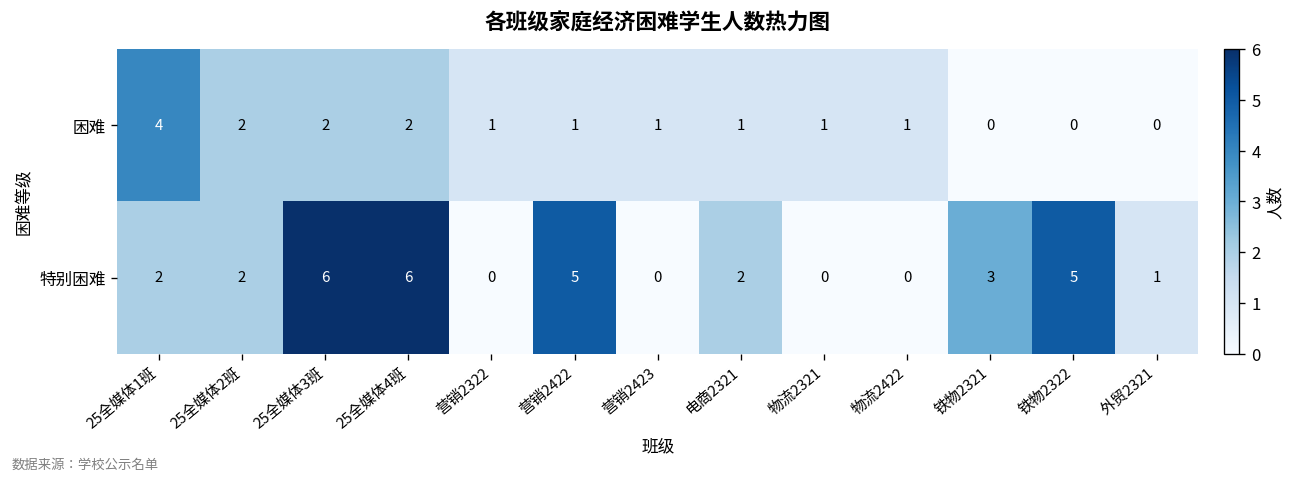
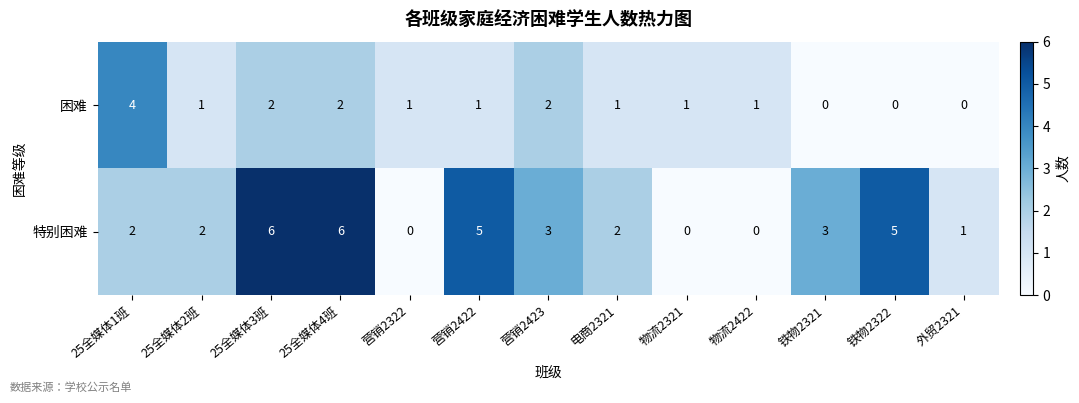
  {
    "困难": {
      "25全媒体1班": 4,
-     "25全媒体2班": 2,
+     "25全媒体2班": 1,
      "25全媒体3班": 2,
      "25全媒体4班": 2,
      "营销2322": 1,
      "营销2422": 1,
-     "营销2423": 1,
+     "营销2423": 2,
      "电商2321": 1,
      "物流2321": 1,
      "物流2422": 1,
      "铁物2321": 0,
      "铁物2322": 0,
      "外贸2321": 0
    },
    "特别困难": {
      "25全媒体1班": 2,
      "25全媒体2班": 2,
      "25全媒体3班": 6,
      "25全媒体4班": 6,
      "营销2322": 0,
      "营销2422": 5,
-     "营销2423": 0,
+     "营销2423": 3,
      "电商2321": 2,
      "物流2321": 0,
      "物流2422": 0,
      "铁物2321": 3,
      "铁物2322": 5,
      "外贸2321": 1
    }
  }
